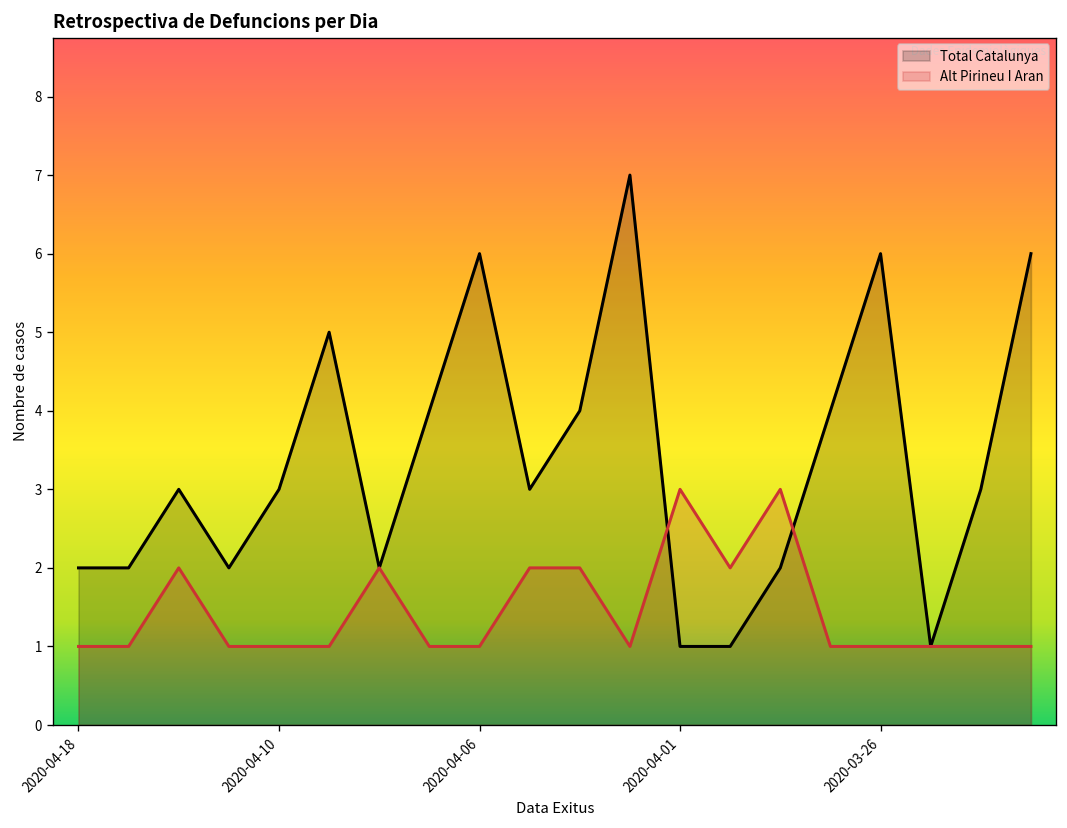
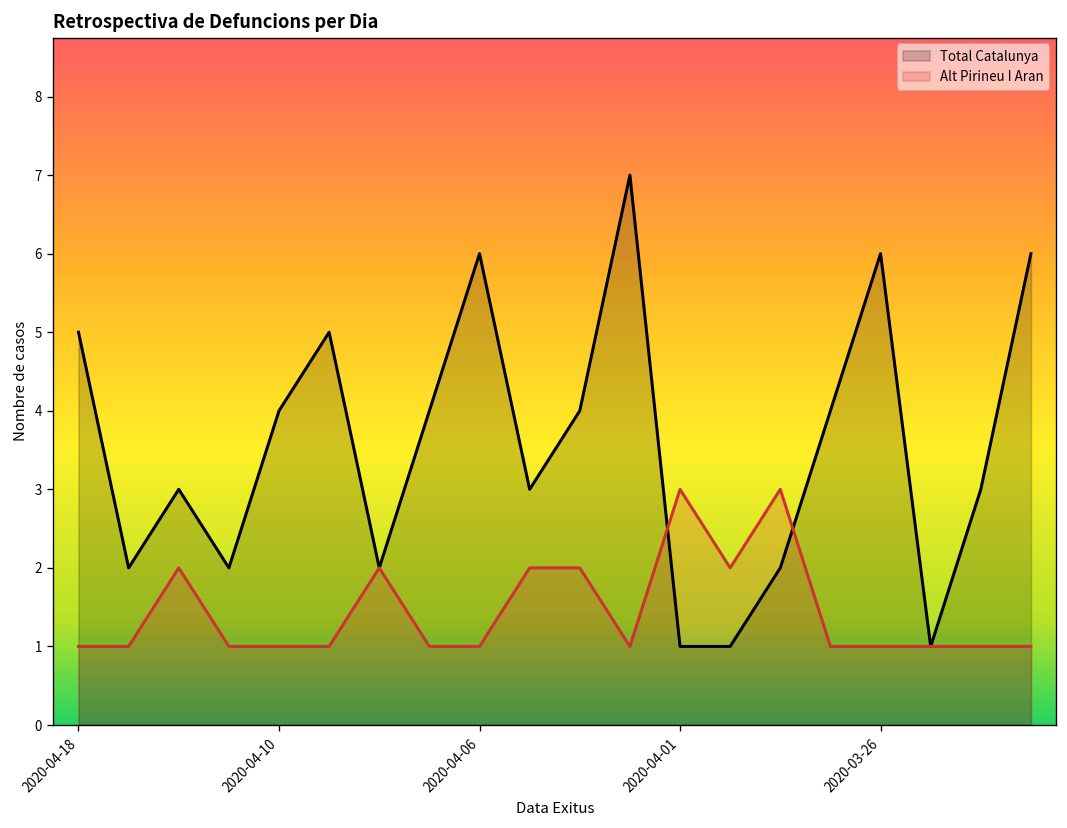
  {
    "Total Catalunya": {
-     "2020-04-18": 2,
-     "2020-04-10": 3,
+     "2020-04-18": 5,
+     "2020-04-10": 4,
      "2020-04-06": 6,
      "2020-04-01": 1,
      "2020-03-26": 6
    },
    "Alt Pirineu I Aran": {
      "2020-04-18": 1,
      "2020-04-10": 1,
      "2020-04-06": 1,
      "2020-04-01": 3,
      "2020-03-26": 1
    }
  }
